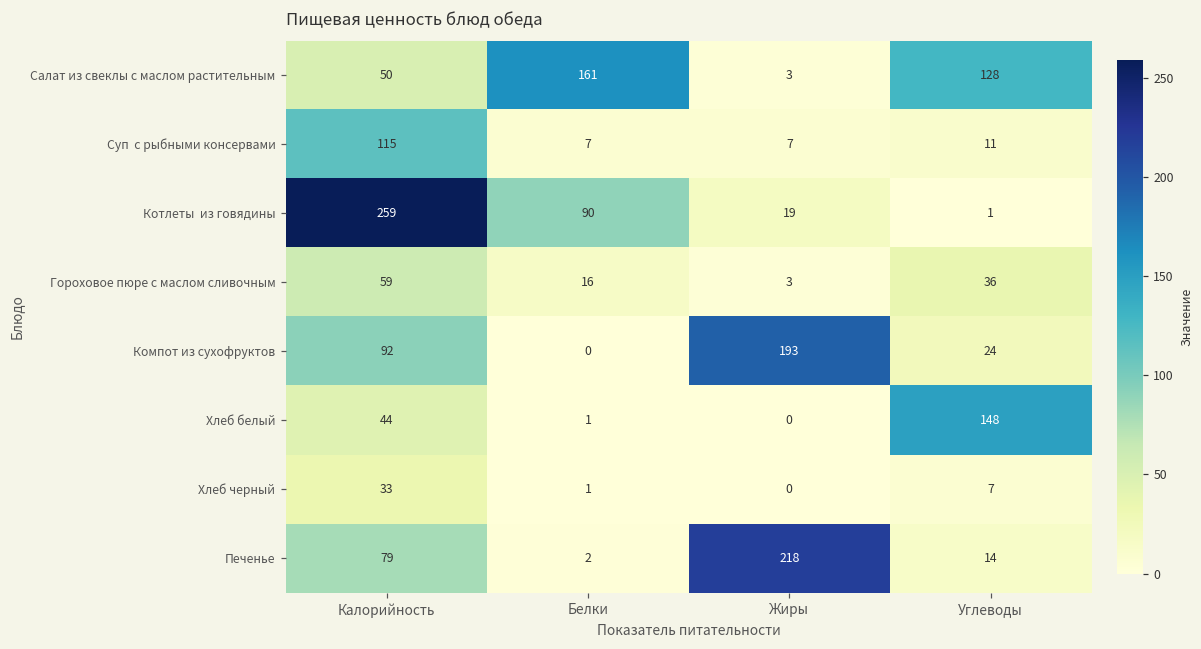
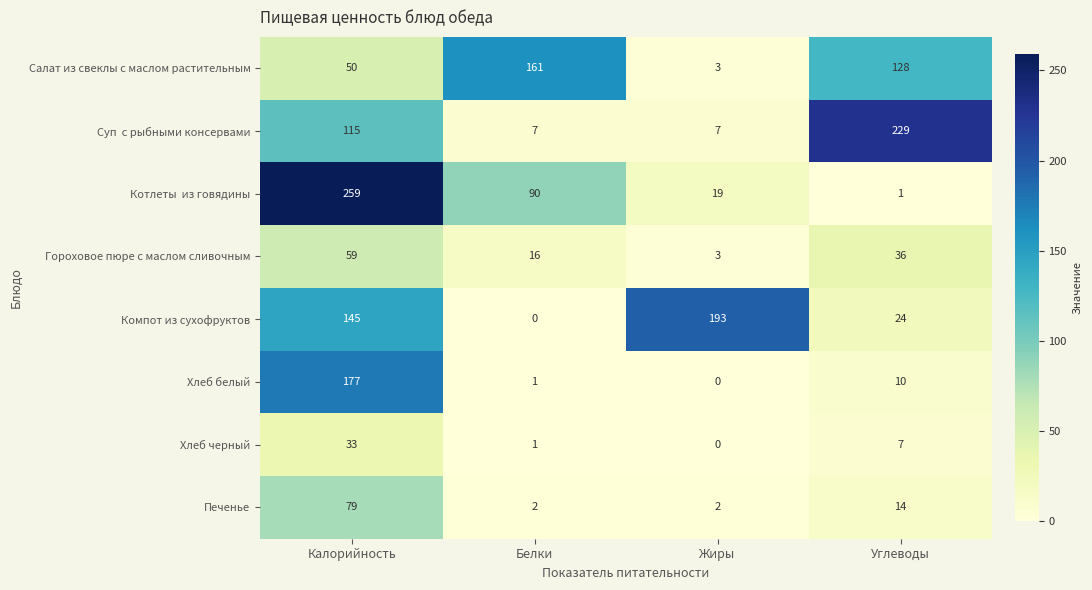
  {
    "Салат из свеклы с маслом растительным": {
      "Калорийность": 50,
      "Белки": 161,
      "Жиры": 3,
      "Углеводы": 128
    },
    "Суп с рыбными консервами": {
      "Калорийность": 115,
      "Белки": 7,
      "Жиры": 7,
-     "Углеводы": 11
+     "Углеводы": 229
    },
    "Котлеты из говядины": {
      "Калорийность": 259,
      "Белки": 90,
      "Жиры": 19,
      "Углеводы": 1
    },
    "Гороховое пюре с маслом сливочным": {
      "Калорийность": 59,
      "Белки": 16,
      "Жиры": 3,
      "Углеводы": 36
    },
    "Компот из сухофруктов": {
-     "Калорийность": 92,
+     "Калорийность": 145,
      "Белки": 0,
      "Жиры": 193,
      "Углеводы": 24
    },
    "Хлеб белый": {
-     "Калорийность": 44,
+     "Калорийность": 177,
      "Белки": 1,
      "Жиры": 0,
-     "Углеводы": 148
+     "Углеводы": 10
    },
    "Хлеб черный": {
      "Калорийность": 33,
      "Белки": 1,
      "Жиры": 0,
      "Углеводы": 7
    },
    "Печенье": {
      "Калорийность": 79,
      "Белки": 2,
-     "Жиры": 218,
+     "Жиры": 2,
      "Углеводы": 14
    }
  }
